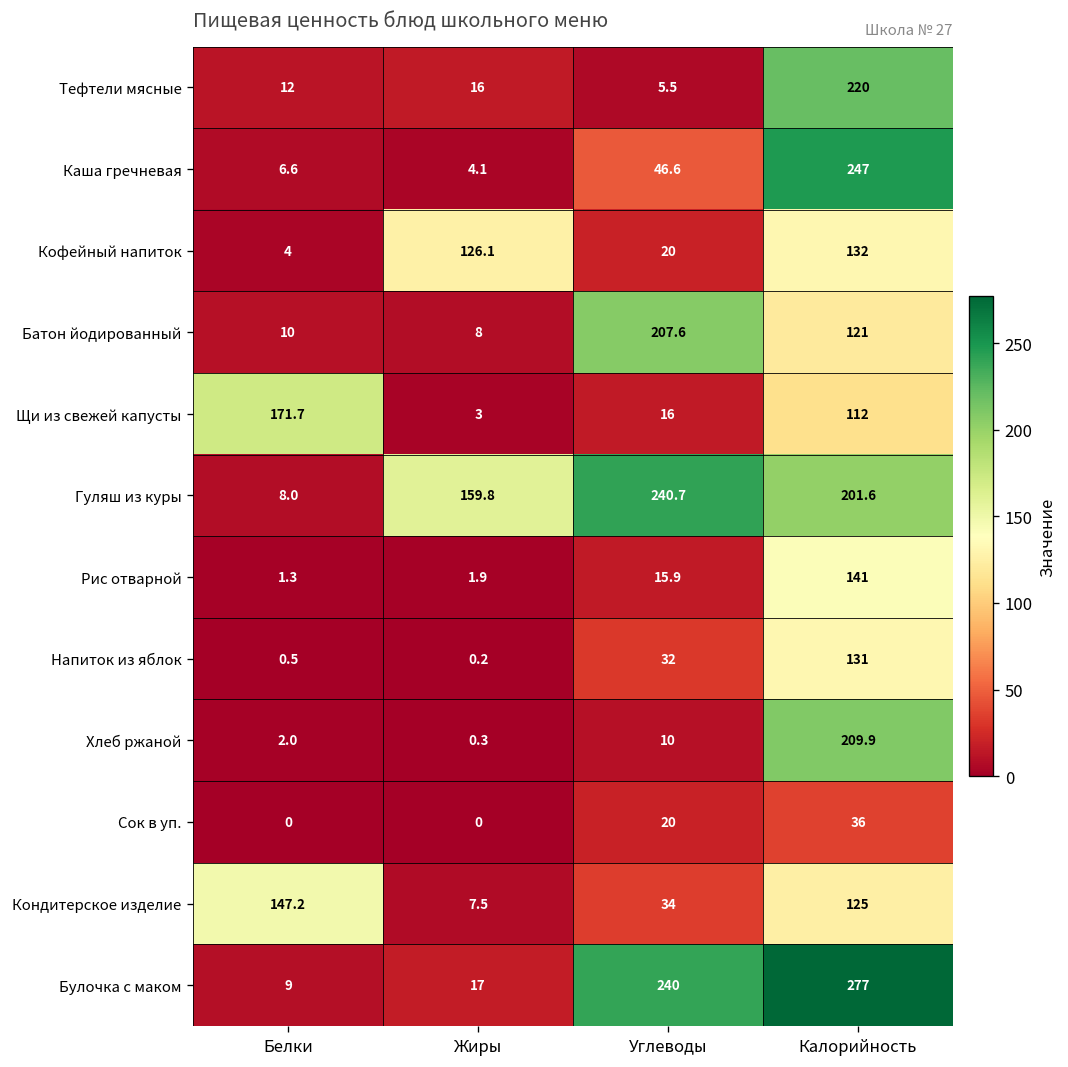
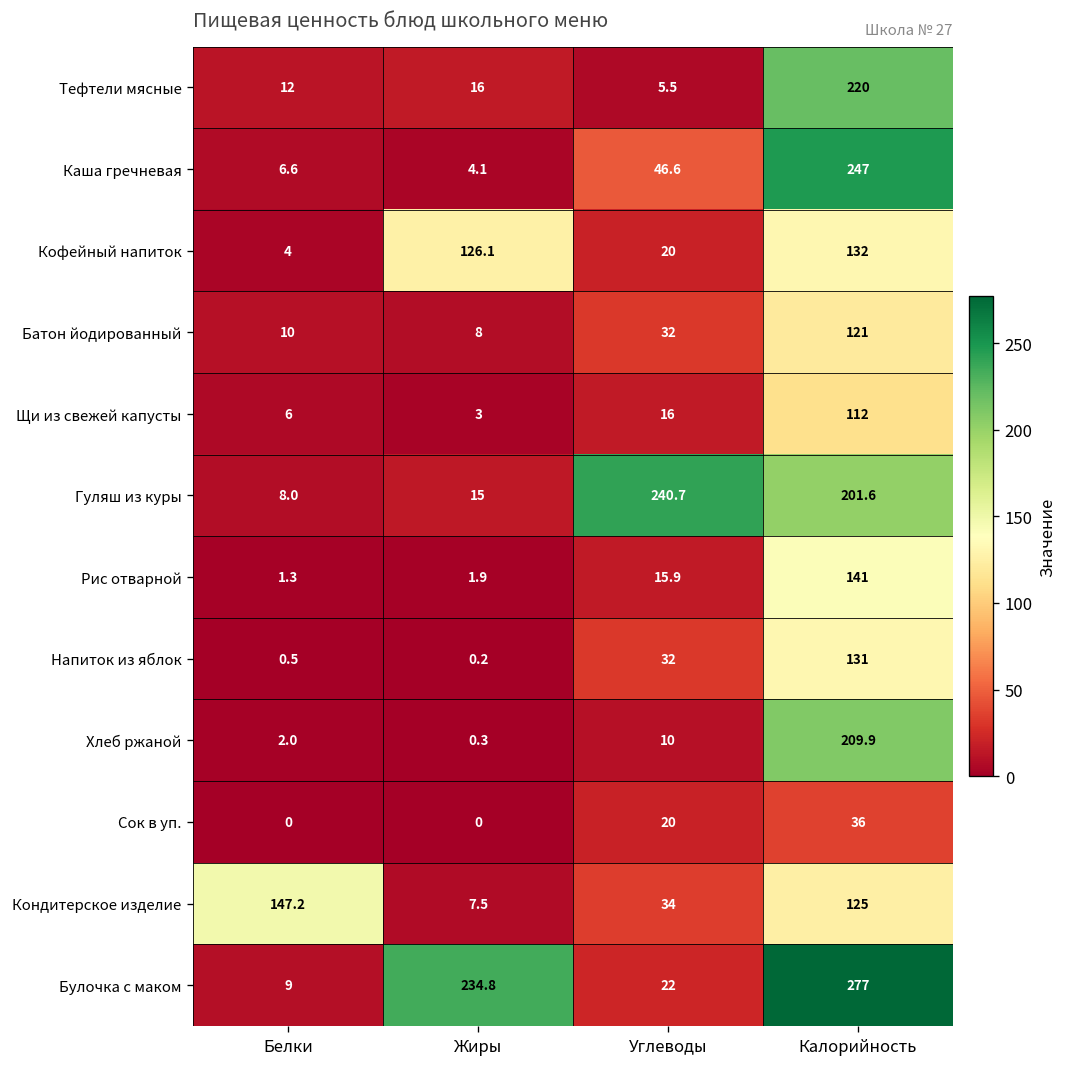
  {
    "Тефтели мясные": {
      "Белки": 12,
      "Жиры": 16,
      "Углеводы": 5.5,
      "Калорийность": 220
    },
    "Каша гречневая": {
      "Белки": 6.6,
      "Жиры": 4.1,
      "Углеводы": 46.6,
      "Калорийность": 247
    },
    "Кофейный напиток": {
      "Белки": 4,
      "Жиры": 126.1,
      "Углеводы": 20,
      "Калорийность": 132
    },
    "Батон йодированный": {
      "Белки": 10,
      "Жиры": 8,
-     "Углеводы": 207.6,
+     "Углеводы": 32,
      "Калорийность": 121
    },
    "Щи из свежей капусты": {
-     "Белки": 171.7,
+     "Белки": 6,
      "Жиры": 3,
      "Углеводы": 16,
      "Калорийность": 112
    },
    "Гуляш из куры": {
      "Белки": 8.0,
-     "Жиры": 159.8,
+     "Жиры": 15,
      "Углеводы": 240.7,
      "Калорийность": 201.6
    },
    "Рис отварной": {
      "Белки": 1.3,
      "Жиры": 1.9,
      "Углеводы": 15.9,
      "Калорийность": 141
    },
    "Напиток из яблок": {
      "Белки": 0.5,
      "Жиры": 0.2,
      "Углеводы": 32,
      "Калорийность": 131
    },
    "Хлеб ржаной": {
      "Белки": 2.0,
      "Жиры": 0.3,
      "Углеводы": 10,
      "Калорийность": 209.9
    },
    "Сок в уп.": {
      "Белки": 0,
      "Жиры": 0,
      "Углеводы": 20,
      "Калорийность": 36
    },
    "Кондитерское изделие": {
      "Белки": 147.2,
      "Жиры": 7.5,
      "Углеводы": 34,
      "Калорийность": 125
    },
    "Булочка с маком": {
      "Белки": 9,
-     "Жиры": 17,
-     "Углеводы": 240,
+     "Жиры": 234.8,
+     "Углеводы": 22,
      "Калорийность": 277
    }
  }
